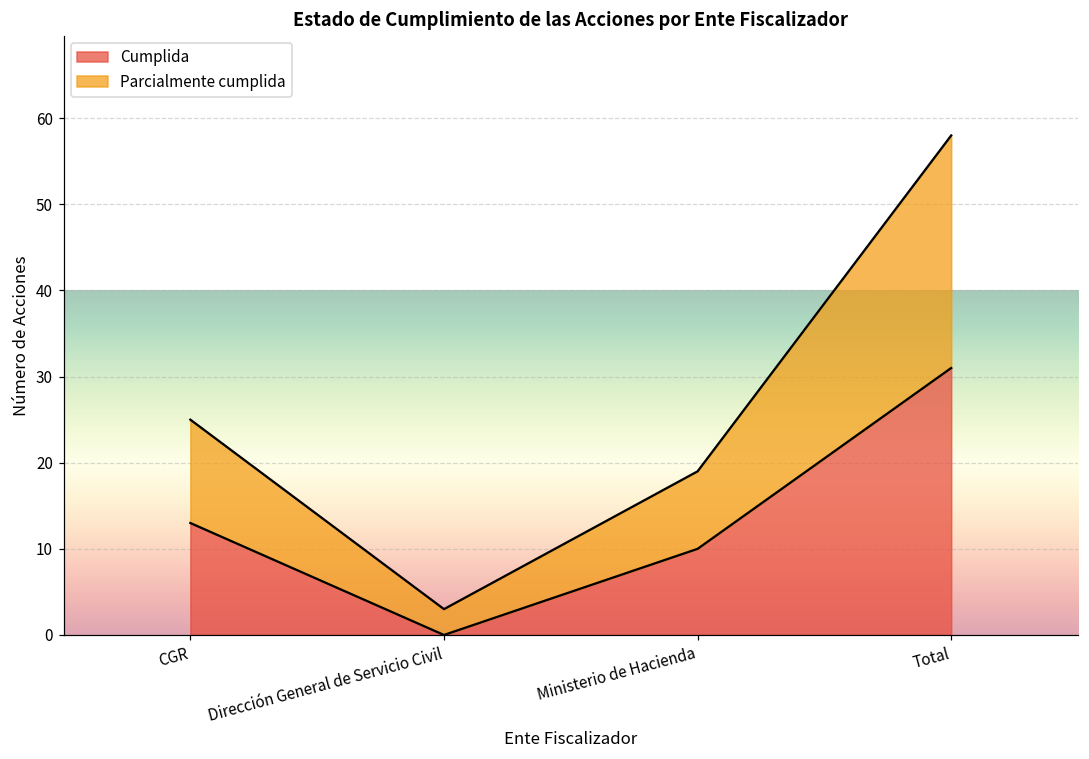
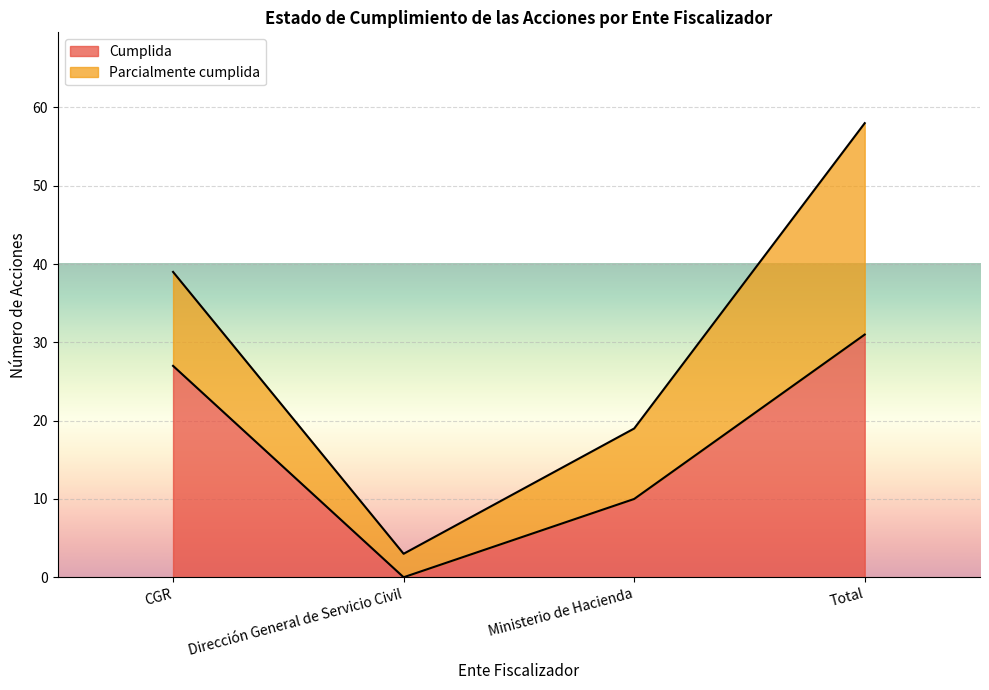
  {
    "Cumplida": {
-     "CGR": 13,
+     "CGR": 27,
      "Dirección General de Servicio Civil": 0,
      "Ministerio de Hacienda": 10,
      "Total": 31
    },
    "Parcialmente cumplida": {
      "CGR": 12,
      "Dirección General de Servicio Civil": 3,
      "Ministerio de Hacienda": 9,
      "Total": 27
    }
  }
